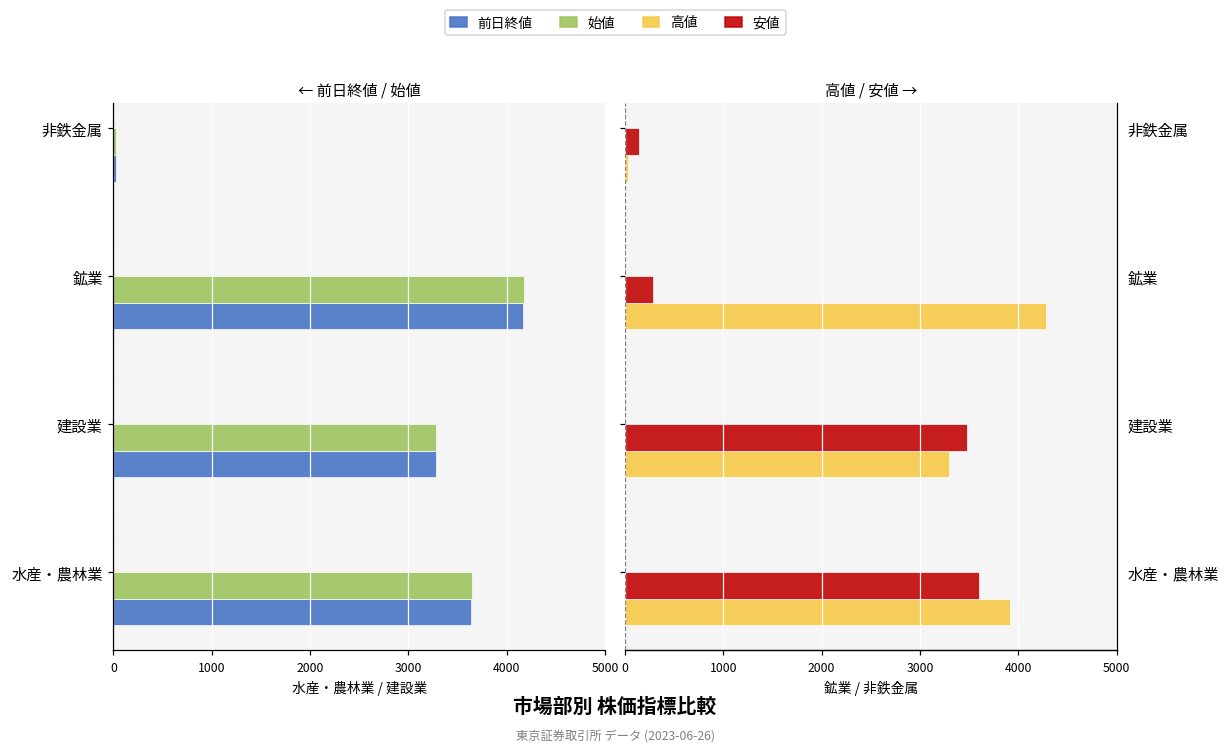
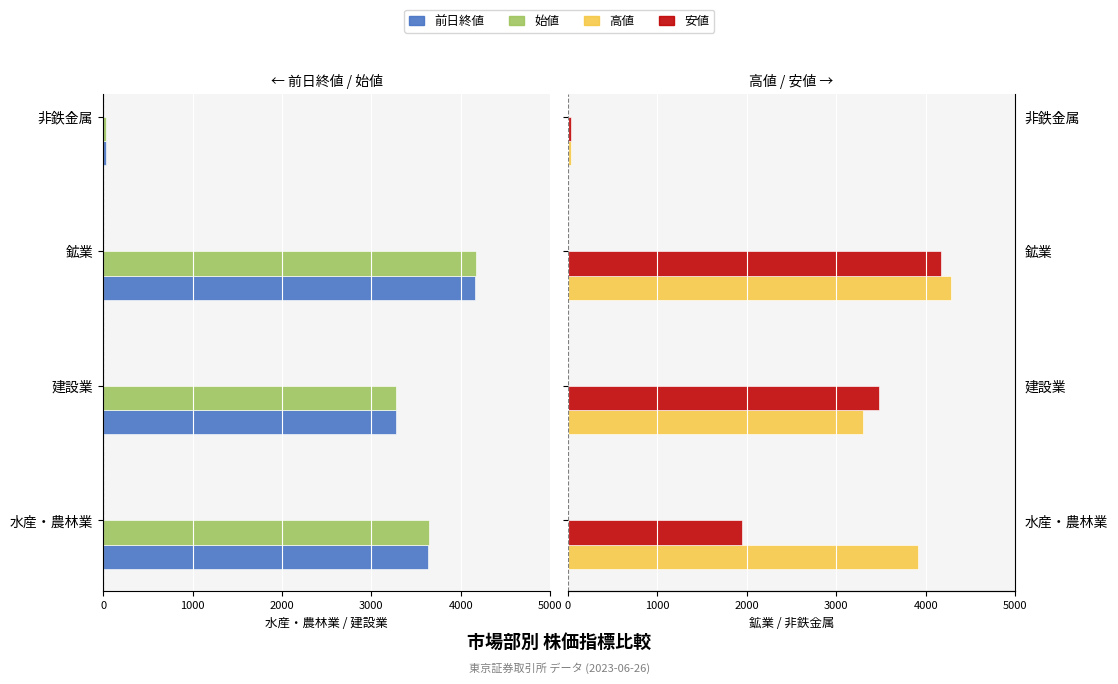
  {
    "高値 / 安値 →": {
      "高値": {
        "非鉄金属": 0,
        "鉱業": 4300,
        "建設業": 3300,
        "水産・農林業": 3900
      },
      "安値": {
-       "非鉄金属": 100,
-       "鉱業": 300,
+       "非鉄金属": 0,
+       "鉱業": 4200,
        "建設業": 3500,
-       "水産・農林業": 3600
+       "水産・農林業": 1900
      }
    }
  }
